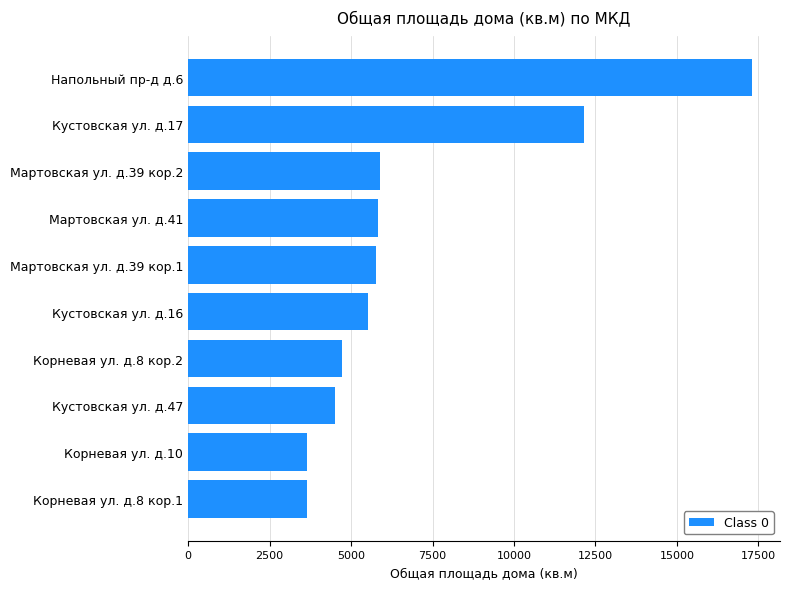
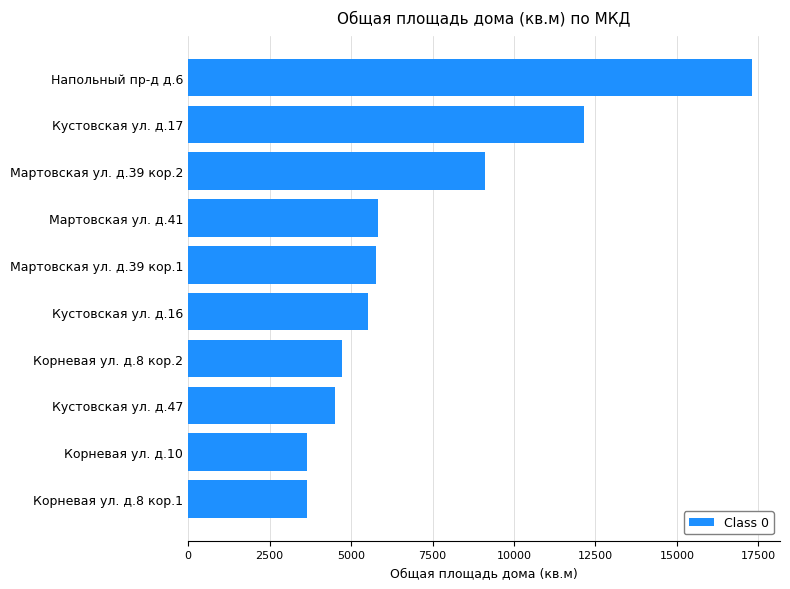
  {
    "Напольный пр-д д.6": 17300,
    "Кустовская ул. д.17": 12200,
-   "Мартовская ул. д.39 кор.2": 5900,
+   "Мартовская ул. д.39 кор.2": 9100,
    "Мартовская ул. д.41": 5800,
    "Мартовская ул. д.39 кор.1": 5800,
    "Кустовская ул. д.16": 5500,
    "Корневая ул. д.8 кор.2": 4700,
    "Кустовская ул. д.47": 4500,
    "Корневая ул. д.10": 3700,
    "Корневая ул. д.8 кор.1": 3600
  }
